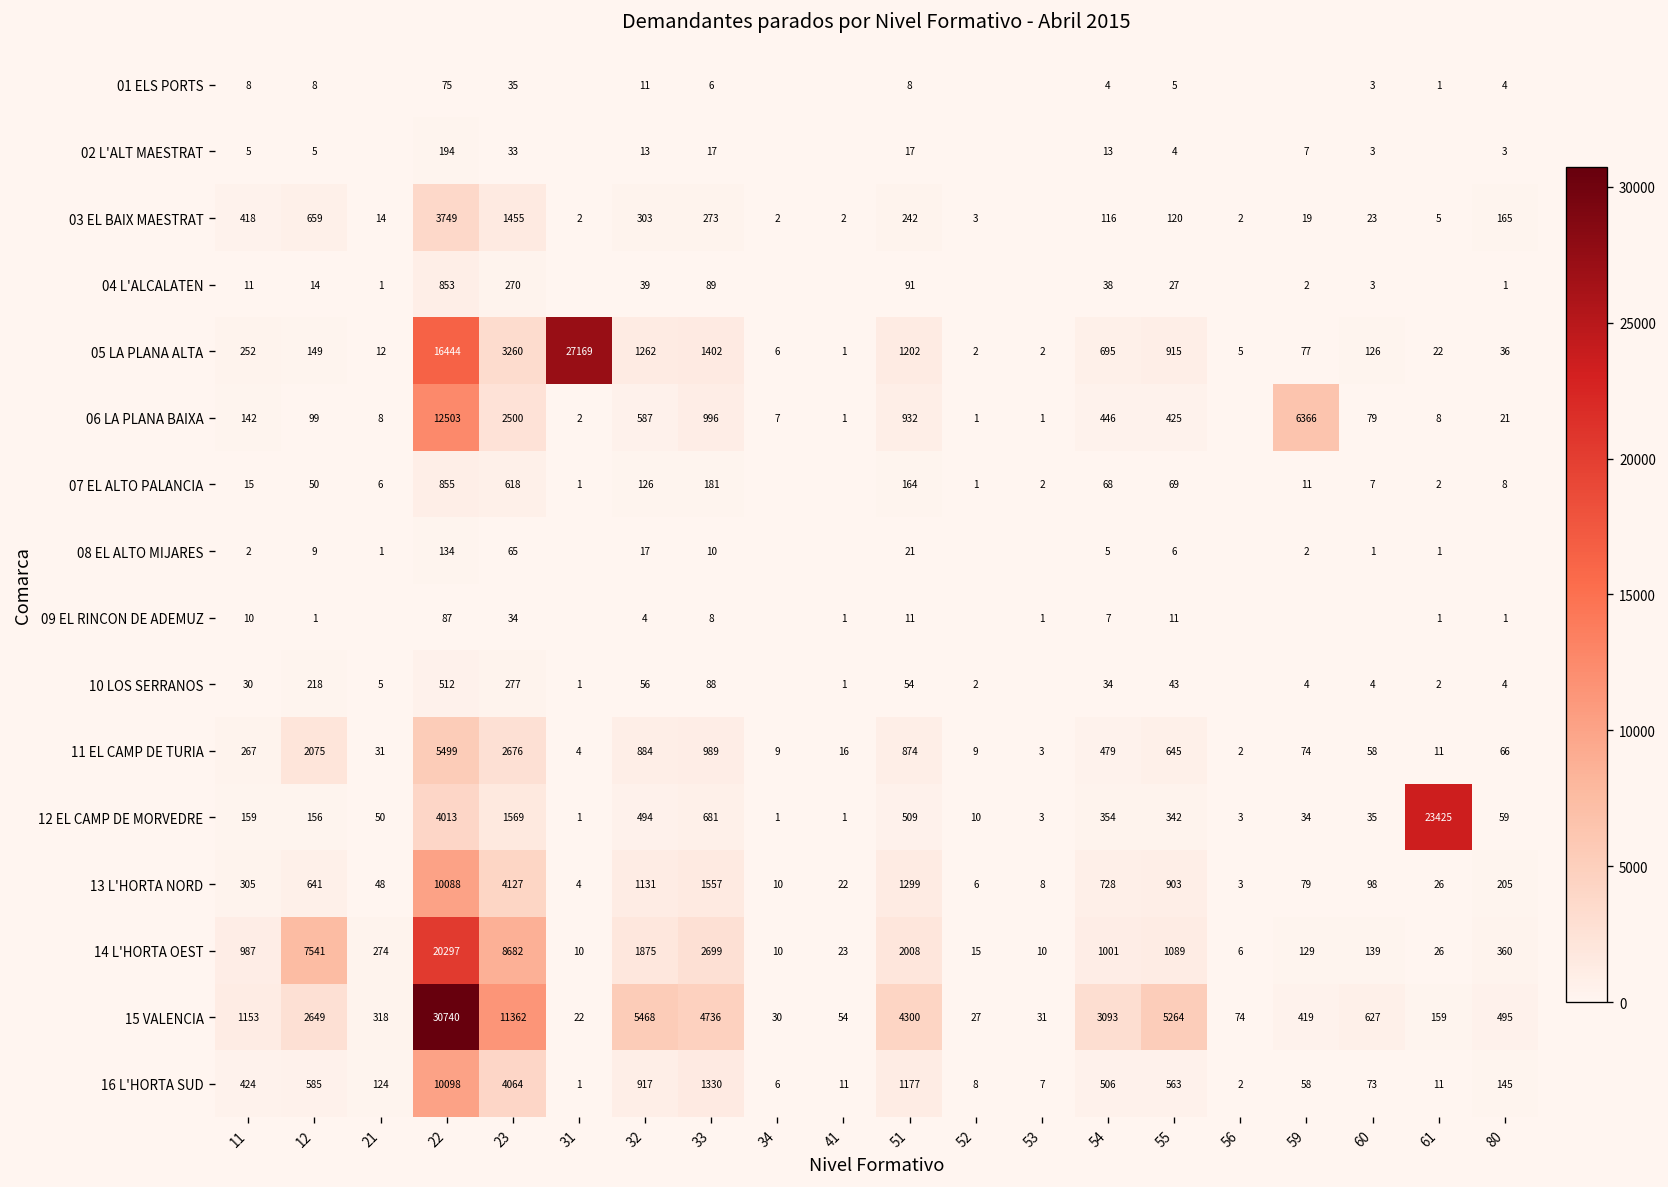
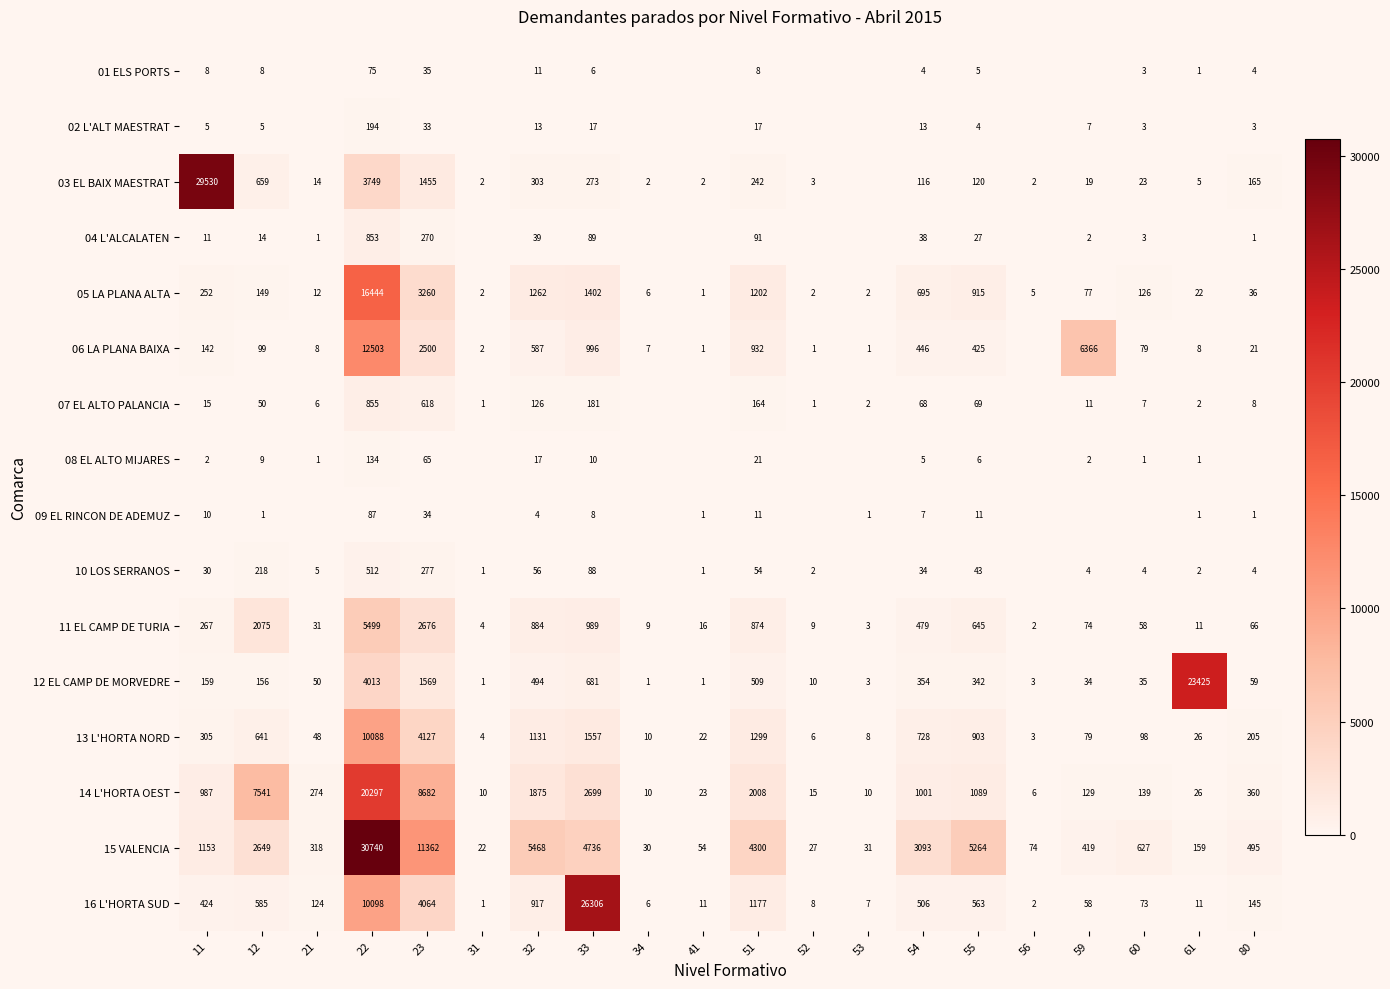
  {
    "03 EL BAIX MAESTRAT": {
-     "11": 418,
+     "11": 29530,
      "12": 659,
      "21": 14,
      "22": 3749,
      "23": 1455,
      "31": 2,
      "32": 303,
      "33": 273,
      "34": 2,
      "41": 2,
      "51": 242,
      "52": 3,
      "54": 116,
      "55": 120,
      "56": 2,
      "59": 19,
      "60": 23,
      "61": 5,
      "80": 165
    },
    "05 LA PLANA ALTA": {
      "11": 252,
      "12": 149,
      "21": 12,
      "22": 16444,
      "23": 3260,
-     "31": 27169,
+     "31": 2,
      "32": 1262,
      "33": 1402,
      "34": 6,
      "41": 1,
      "51": 1202,
      "52": 2,
      "53": 2,
      "54": 695,
      "55": 915,
      "56": 5,
      "59": 77,
      "60": 126,
      "61": 22,
      "80": 36
    },
    "16 L'HORTA SUD": {
      "11": 424,
      "12": 585,
      "21": 124,
      "22": 10098,
      "23": 4064,
      "31": 1,
      "32": 917,
-     "33": 1330,
+     "33": 26306,
      "34": 6,
      "41": 11,
      "51": 1177,
      "52": 8,
      "53": 7,
      "54": 506,
      "55": 563,
      "56": 2,
      "59": 58,
      "60": 73,
      "61": 11,
      "80": 145
    }
  }
